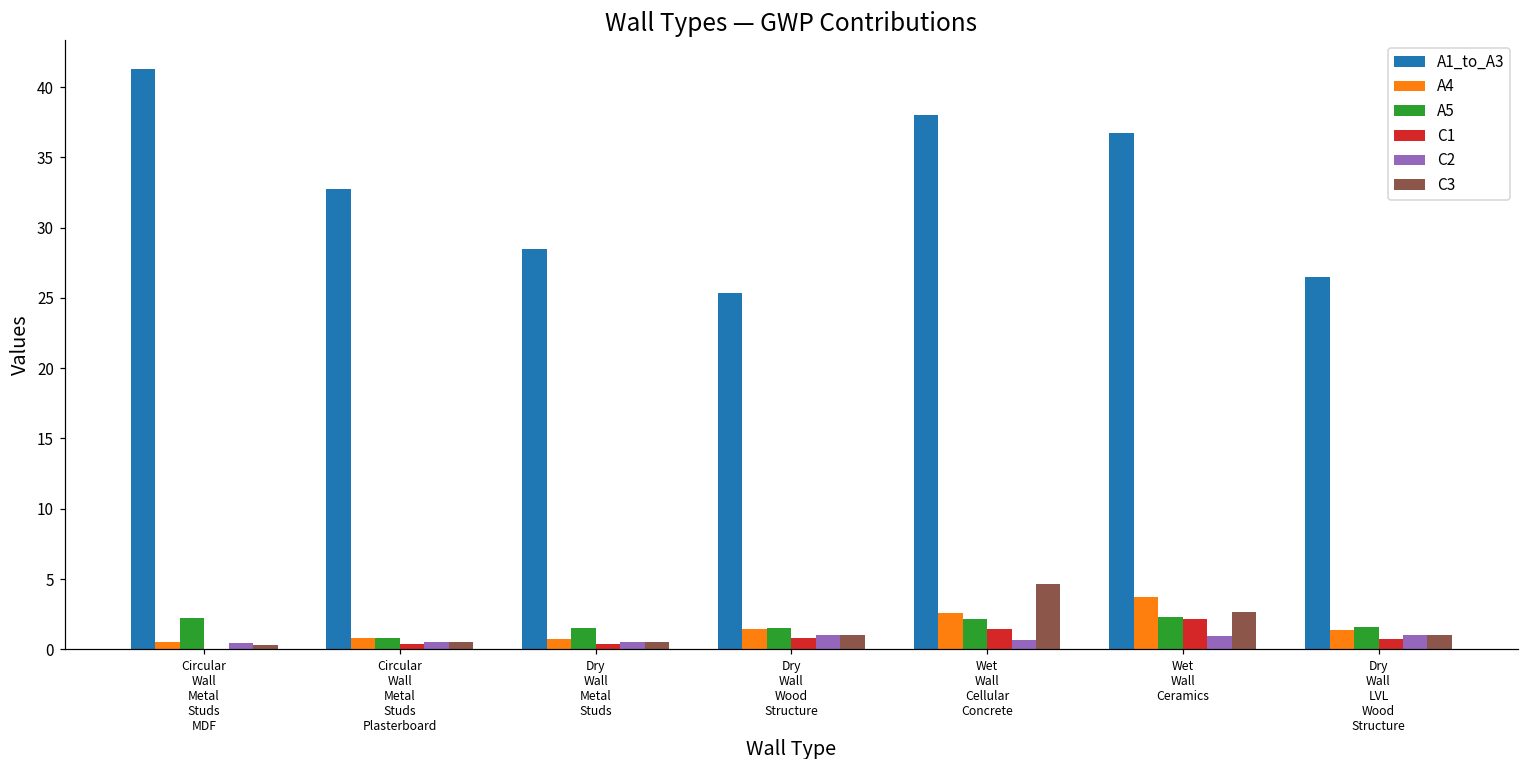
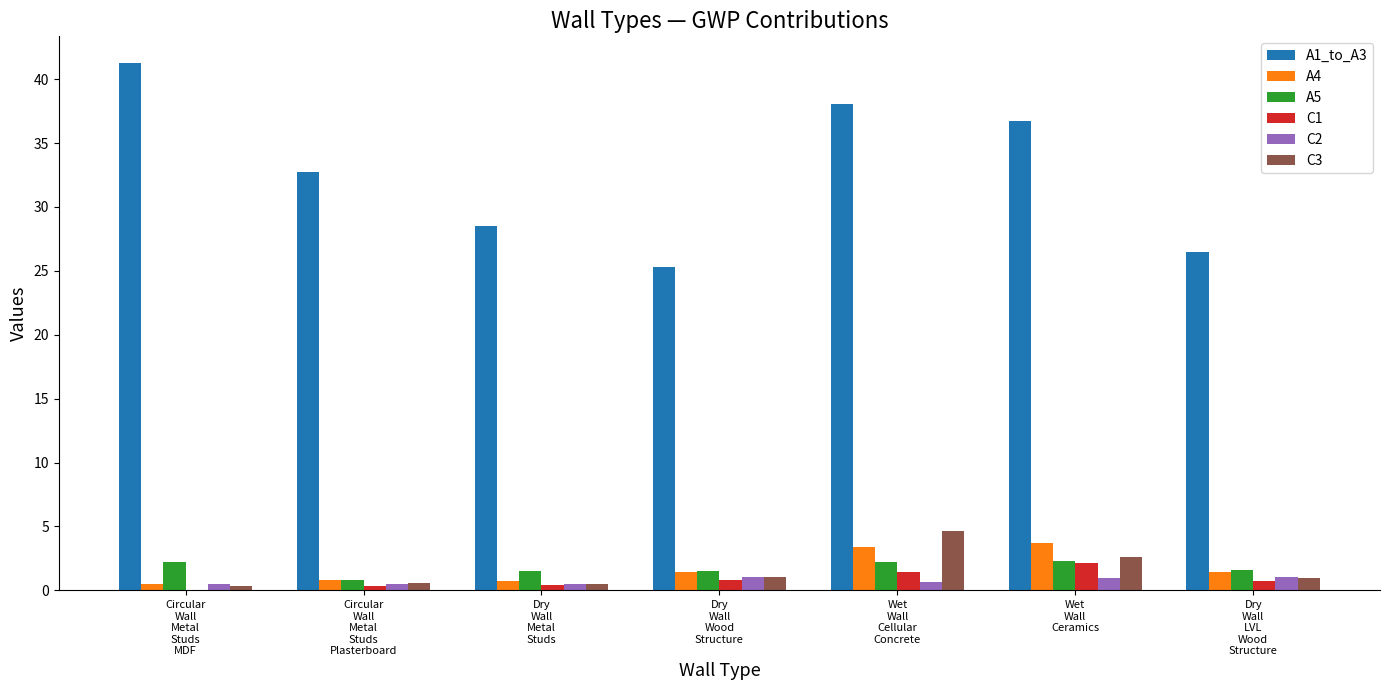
  {
    "A1_to_A3": {
      "Circular Wall Metal Studs MDF": 41.3,
      "Circular Wall Metal Studs Plasterboard": 32.8,
      "Dry Wall Metal Studs": 28.5,
      "Dry Wall Wood Structure": 25.3,
      "Wet Wall Cellular Concrete": 38.0,
      "Wet Wall Ceramics": 36.7,
      "Dry Wall LVL Wood Structure": 26.5
    },
    "A4": {
      "Circular Wall Metal Studs MDF": 0.5,
      "Circular Wall Metal Studs Plasterboard": 0.8,
      "Dry Wall Metal Studs": 0.8,
      "Dry Wall Wood Structure": 1.4,
-     "Wet Wall Cellular Concrete": 2.6,
+     "Wet Wall Cellular Concrete": 3.4,
      "Wet Wall Ceramics": 3.7,
      "Dry Wall LVL Wood Structure": 1.4
    },
    "A5": {
      "Circular Wall Metal Studs MDF": 2.2,
      "Circular Wall Metal Studs Plasterboard": 0.8,
      "Dry Wall Metal Studs": 1.5,
      "Dry Wall Wood Structure": 1.5,
      "Wet Wall Cellular Concrete": 2.2,
      "Wet Wall Ceramics": 2.3,
      "Dry Wall LVL Wood Structure": 1.6
    },
    "C1": {
      "Circular Wall Metal Studs MDF": 0.0,
      "Circular Wall Metal Studs Plasterboard": 0.4,
      "Dry Wall Metal Studs": 0.4,
      "Dry Wall Wood Structure": 0.8,
      "Wet Wall Cellular Concrete": 1.5,
      "Wet Wall Ceramics": 2.1,
      "Dry Wall LVL Wood Structure": 0.7
    },
    "C2": {
      "Circular Wall Metal Studs MDF": 0.5,
      "Circular Wall Metal Studs Plasterboard": 0.5,
      "Dry Wall Metal Studs": 0.5,
      "Dry Wall Wood Structure": 1.0,
      "Wet Wall Cellular Concrete": 0.6,
      "Wet Wall Ceramics": 0.9,
      "Dry Wall LVL Wood Structure": 1.0
    },
    "C3": {
      "Circular Wall Metal Studs MDF": 0.3,
      "Circular Wall Metal Studs Plasterboard": 0.5,
      "Dry Wall Metal Studs": 0.5,
      "Dry Wall Wood Structure": 1.0,
      "Wet Wall Cellular Concrete": 4.7,
      "Wet Wall Ceramics": 2.6,
      "Dry Wall LVL Wood Structure": 1.0
    }
  }
